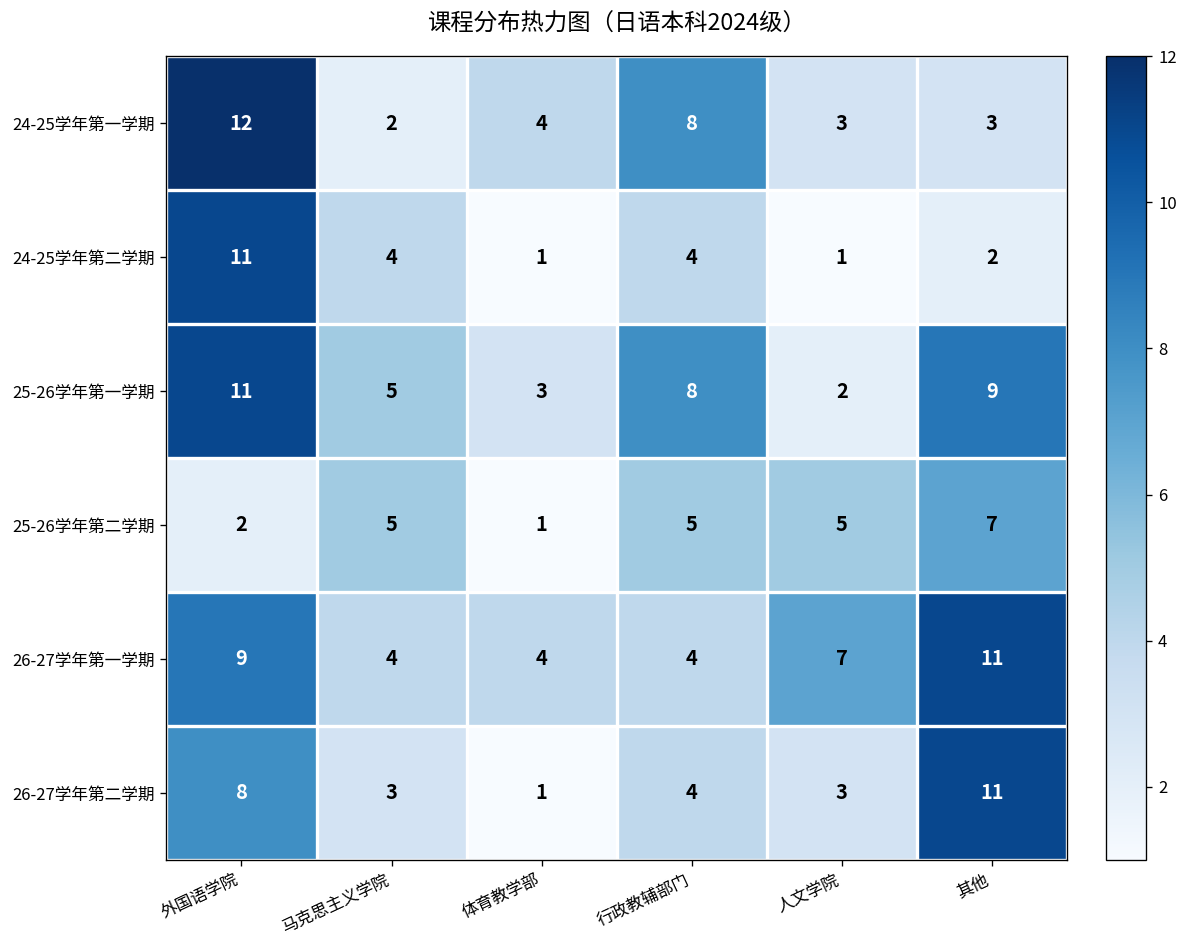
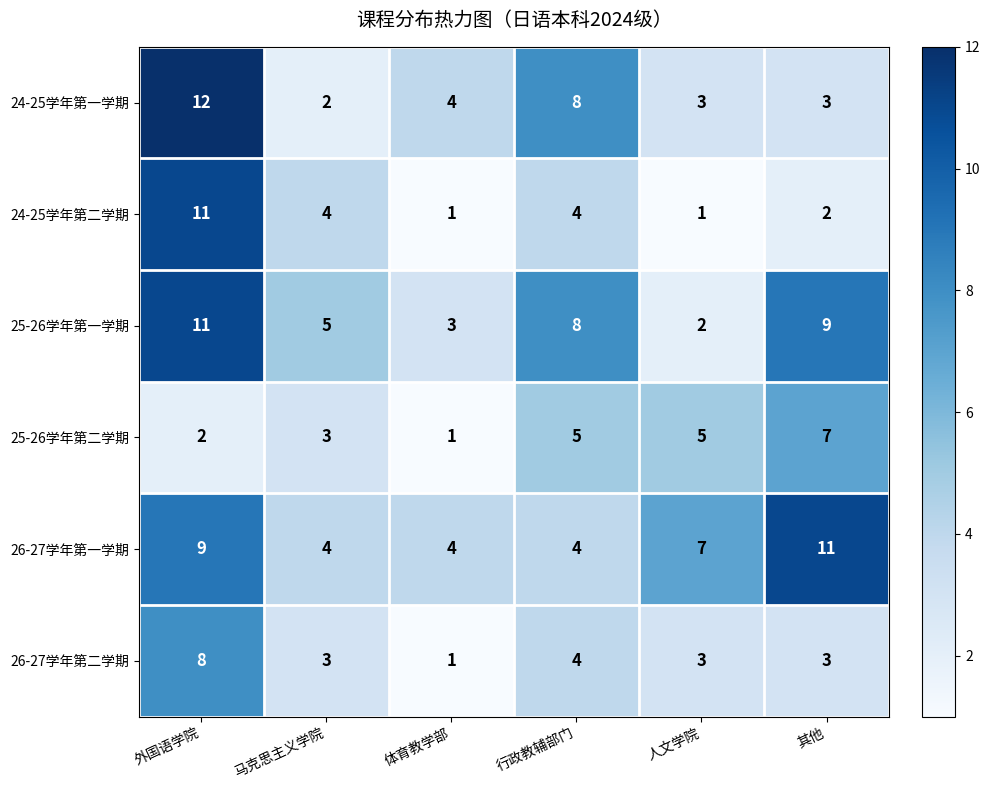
  {
    "24-25学年第一学期": {
      "外国语学院": 12,
      "马克思主义学院": 2,
      "体育教学部": 4,
      "行政教辅部门": 8,
      "人文学院": 3,
      "其他": 3
    },
    "24-25学年第二学期": {
      "外国语学院": 11,
      "马克思主义学院": 4,
      "体育教学部": 1,
      "行政教辅部门": 4,
      "人文学院": 1,
      "其他": 2
    },
    "25-26学年第一学期": {
      "外国语学院": 11,
      "马克思主义学院": 5,
      "体育教学部": 3,
      "行政教辅部门": 8,
      "人文学院": 2,
      "其他": 9
    },
    "25-26学年第二学期": {
      "外国语学院": 2,
-     "马克思主义学院": 5,
+     "马克思主义学院": 3,
      "体育教学部": 1,
      "行政教辅部门": 5,
      "人文学院": 5,
      "其他": 7
    },
    "26-27学年第一学期": {
      "外国语学院": 9,
      "马克思主义学院": 4,
      "体育教学部": 4,
      "行政教辅部门": 4,
      "人文学院": 7,
      "其他": 11
    },
    "26-27学年第二学期": {
      "外国语学院": 8,
      "马克思主义学院": 3,
      "体育教学部": 1,
      "行政教辅部门": 4,
      "人文学院": 3,
-     "其他": 11
+     "其他": 3
    }
  }
